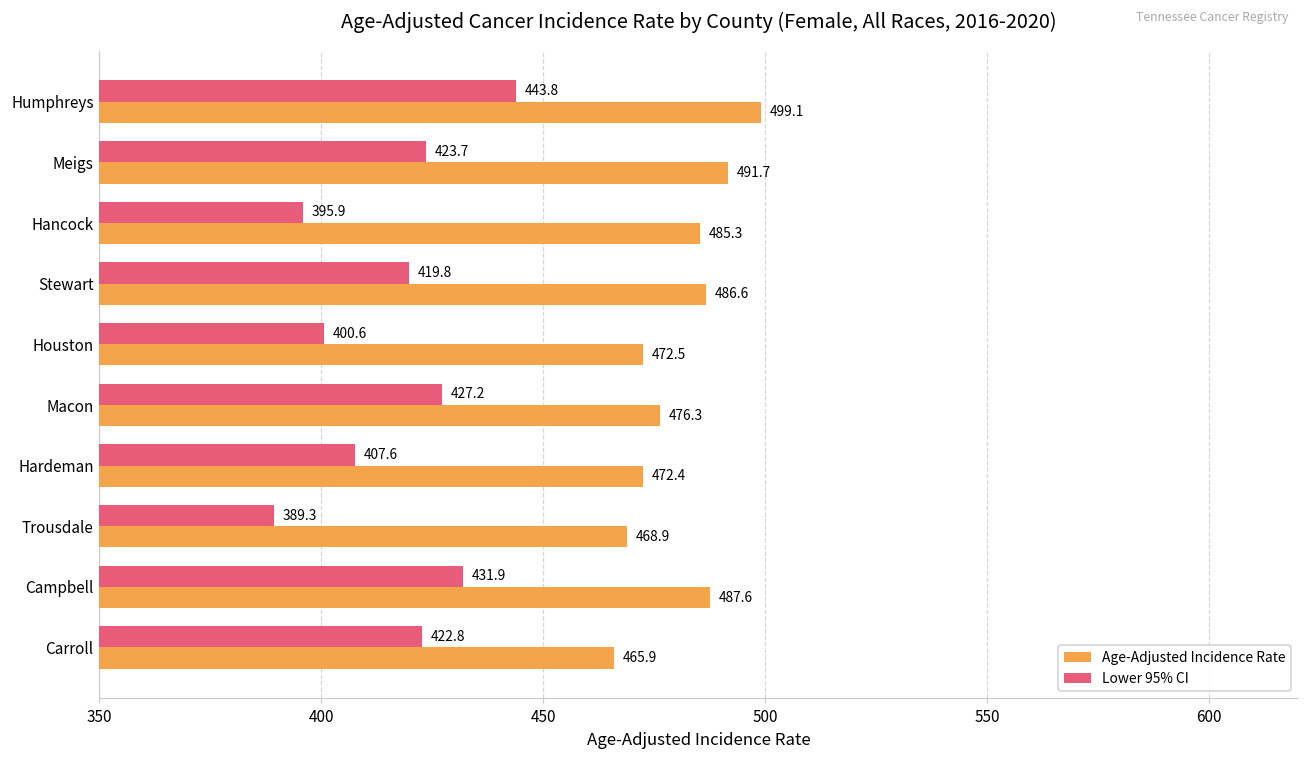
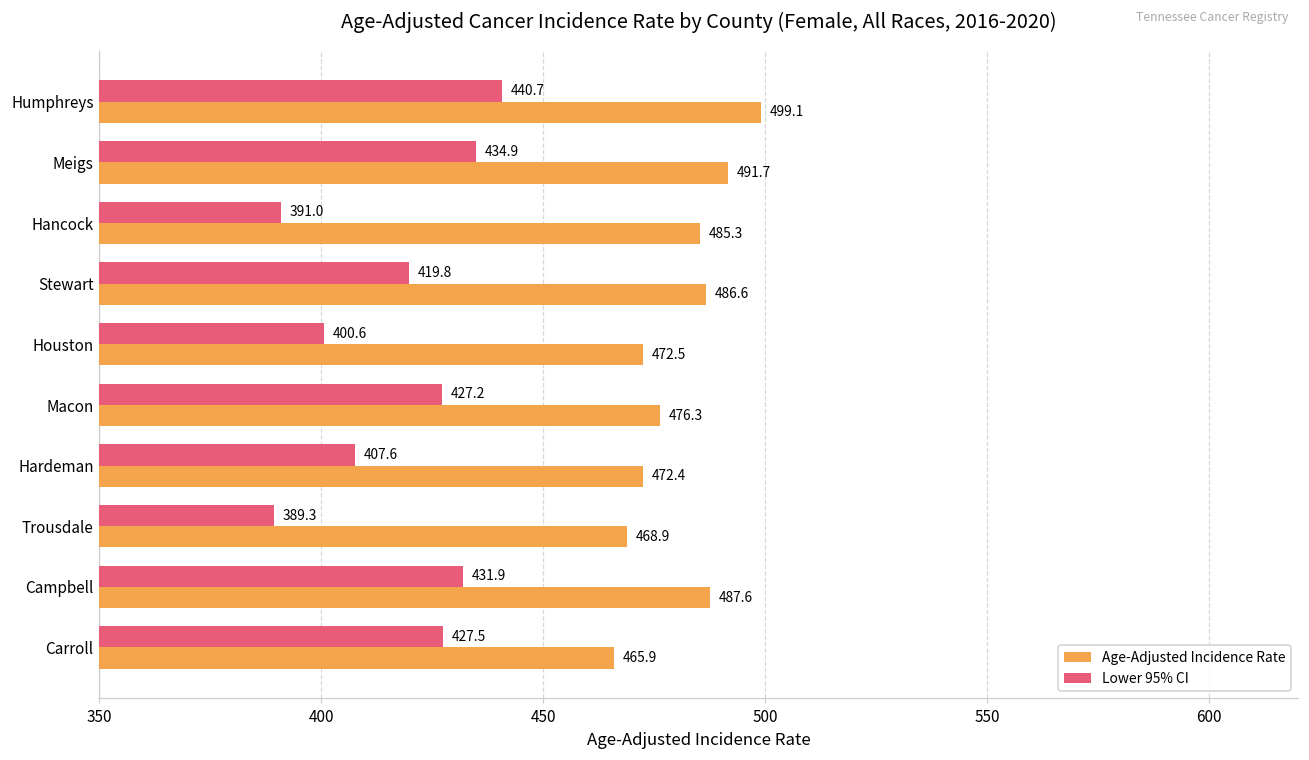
  {
    "Age-Adjusted Incidence Rate": {
      "Humphreys": 499.1,
      "Meigs": 491.7,
      "Hancock": 485.3,
      "Stewart": 486.6,
      "Houston": 472.5,
      "Macon": 476.3,
      "Hardeman": 472.4,
      "Trousdale": 468.9,
      "Campbell": 487.6,
      "Carroll": 465.9
    },
    "Lower 95% CI": {
-     "Humphreys": 443.8,
-     "Meigs": 423.7,
-     "Hancock": 395.9,
+     "Humphreys": 440.7,
+     "Meigs": 434.9,
+     "Hancock": 391.0,
      "Stewart": 419.8,
      "Houston": 400.6,
      "Macon": 427.2,
      "Hardeman": 407.6,
      "Trousdale": 389.3,
      "Campbell": 431.9,
-     "Carroll": 422.8
+     "Carroll": 427.5
    }
  }
